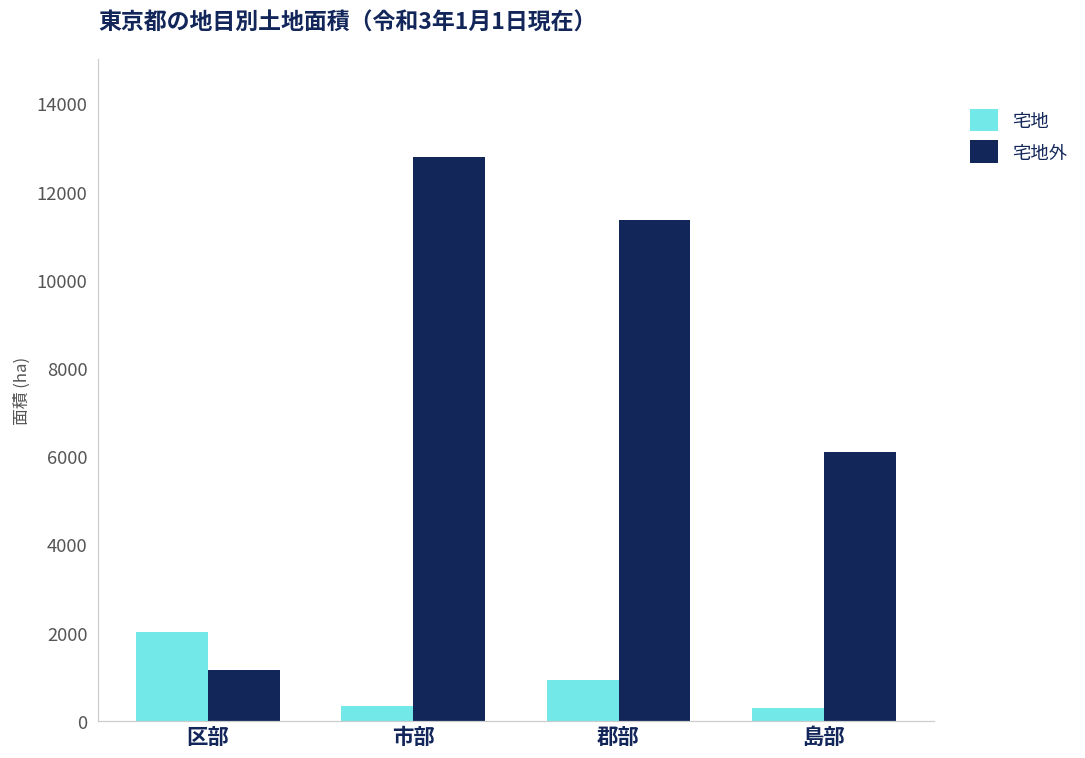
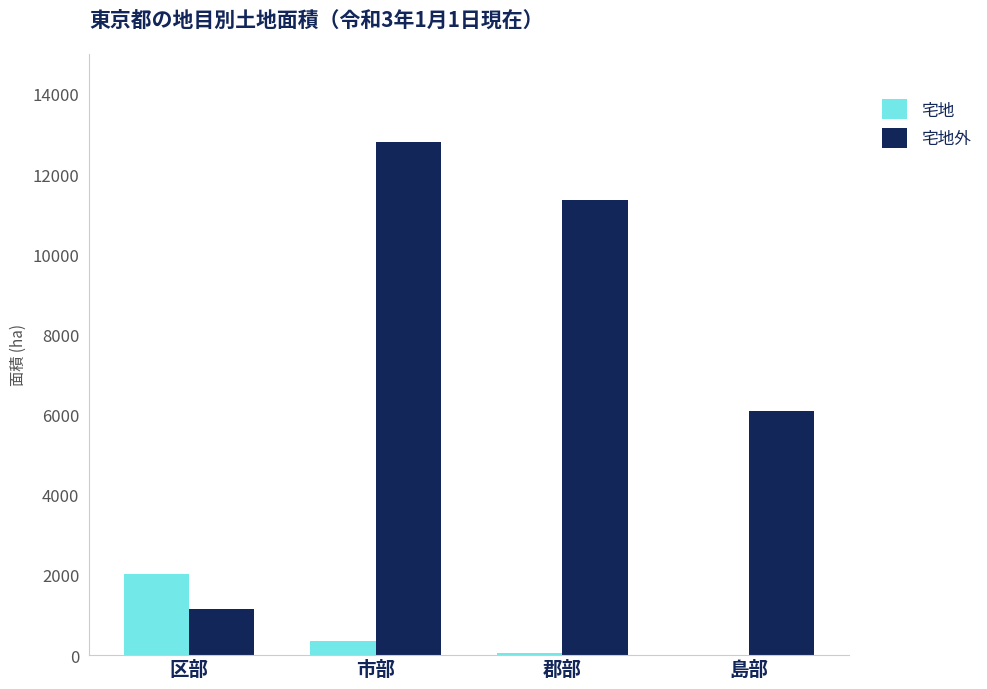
  {
    "宅地": {
      "区部": 2000,
      "市部": 300,
-     "郡部": 900,
-     "島部": 300
+     "郡部": 0,
+     "島部": 0
    },
    "宅地外": {
      "区部": 1200,
      "市部": 12800,
      "郡部": 11400,
      "島部": 6100
    }
  }
